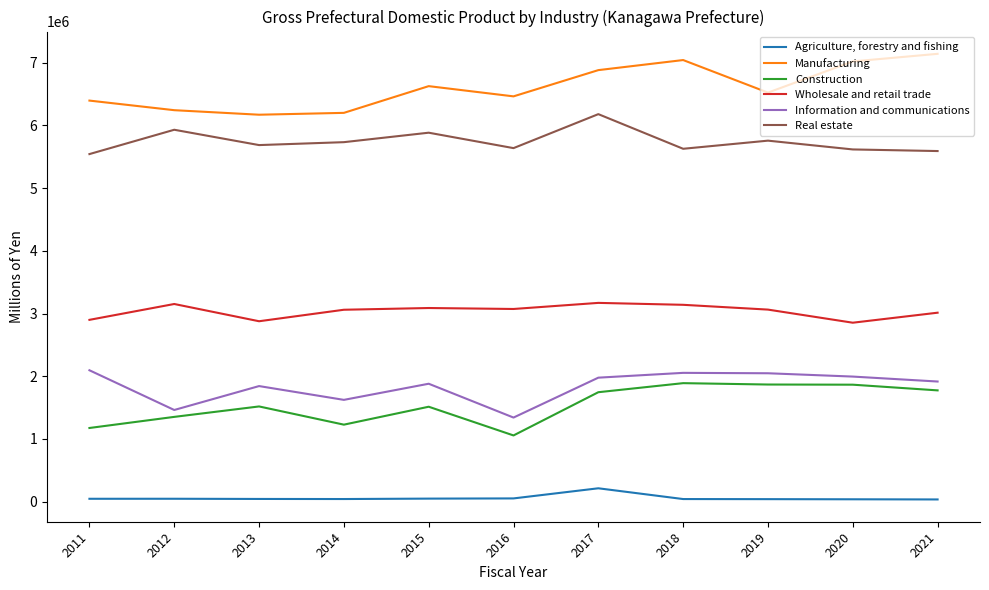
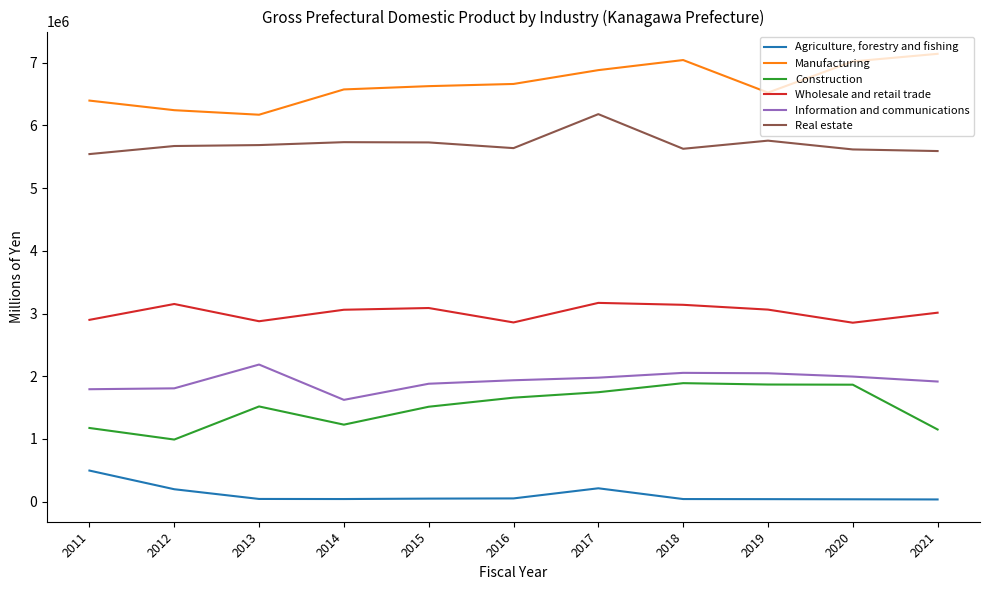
  {
    "Agriculture, forestry and fishing": {
-     "2011": 0,
-     "2012": 0,
+     "2011": 500000,
+     "2012": 200000,
      "2013": 0,
      "2014": 0,
      "2015": 0,
      "2016": 100000,
      "2017": 200000,
      "2018": 0,
      "2019": 0,
      "2020": 0,
      "2021": 0
    },
    "Manufacturing": {
      "2011": 6400000,
      "2012": 6200000,
      "2013": 6200000,
-     "2014": 6200000,
+     "2014": 6600000,
      "2015": 6600000,
-     "2016": 6500000,
+     "2016": 6700000,
      "2017": 6900000,
      "2018": 7000000
    },
    "Construction": {
      "2011": 1200000,
-     "2012": 1400000,
+     "2012": 1000000,
      "2013": 1500000,
      "2014": 1200000,
      "2015": 1500000,
-     "2016": 1100000,
+     "2016": 1700000,
      "2017": 1700000,
      "2018": 1900000,
      "2019": 1900000,
      "2020": 1900000,
-     "2021": 1800000
+     "2021": 1200000
    },
    "Wholesale and retail trade": {
      "2011": 2900000,
      "2012": 3200000,
      "2013": 2900000,
      "2014": 3100000,
      "2015": 3100000,
-     "2016": 3100000,
+     "2016": 2900000,
      "2017": 3200000,
      "2018": 3100000,
      "2019": 3100000,
      "2020": 2900000,
      "2021": 3000000
    },
    "Information and communications": {
-     "2011": 2100000,
-     "2012": 1500000,
-     "2013": 1800000,
+     "2011": 1800000,
+     "2012": 1800000,
+     "2013": 2200000,
      "2014": 1600000,
      "2015": 1900000,
-     "2016": 1300000,
+     "2016": 1900000,
      "2017": 2000000,
      "2018": 2100000,
      "2019": 2000000,
      "2020": 2000000,
      "2021": 1900000
    },
    "Real estate": {
      "2011": 5500000,
-     "2012": 5900000,
+     "2012": 5700000,
      "2013": 5700000,
      "2014": 5700000,
-     "2015": 5900000,
+     "2015": 5700000,
      "2016": 5600000,
      "2017": 6200000,
      "2018": 5600000,
      "2019": 5800000,
      "2020": 5600000,
      "2021": 5600000
    }
  }
